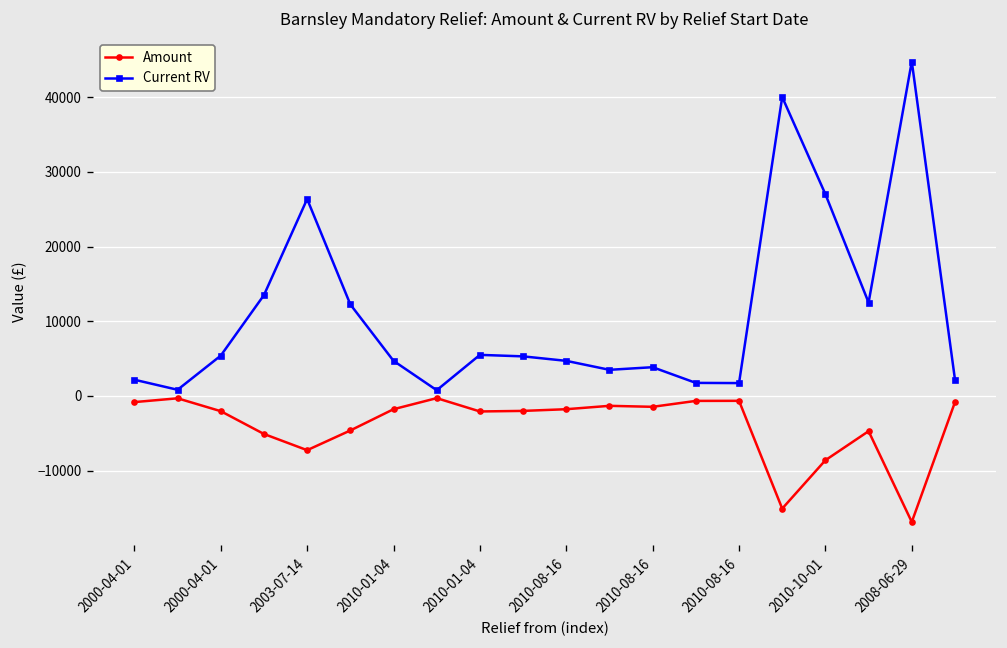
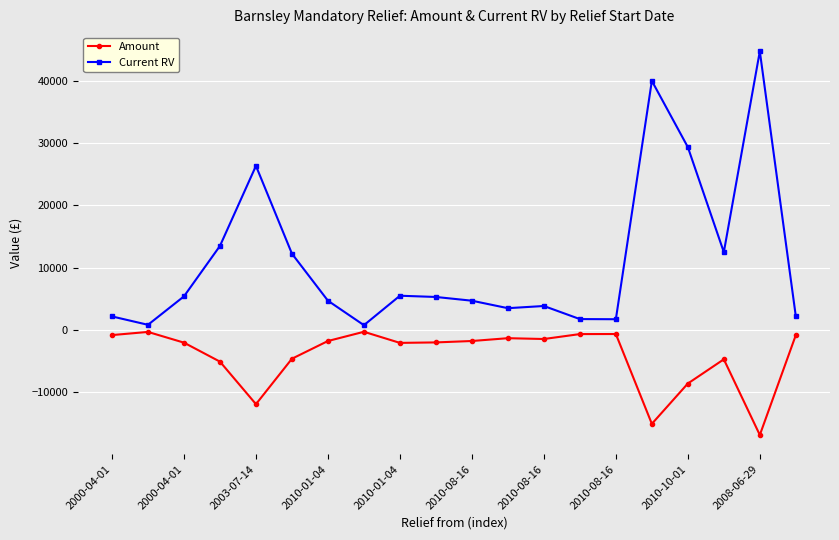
  {
    "Amount": {
-     "2003-07-14": -7000,
+     "2003-07-14": -12000,
      "2010-10-01": -9000,
      "2008-06-29": -17000
    },
    "Current RV": {
      "2003-07-14": 26000,
-     "2010-10-01": 27000,
+     "2010-10-01": 29000,
      "2008-06-29": 45000
    }
  }
